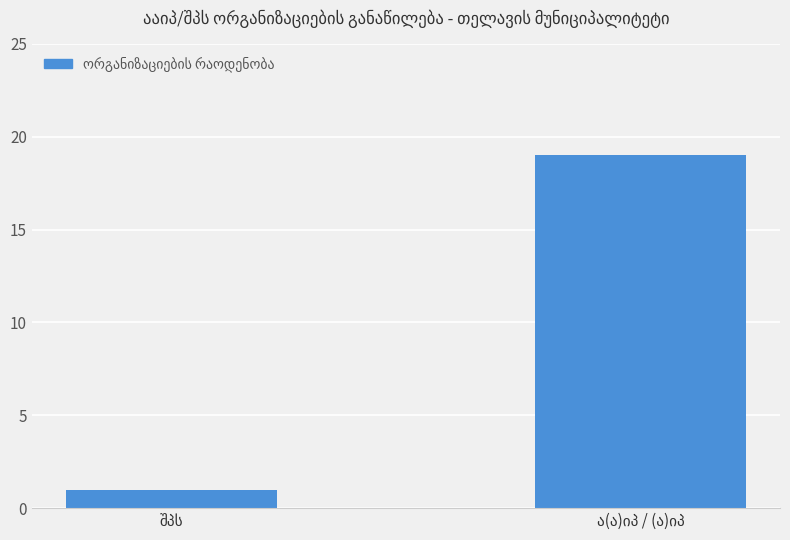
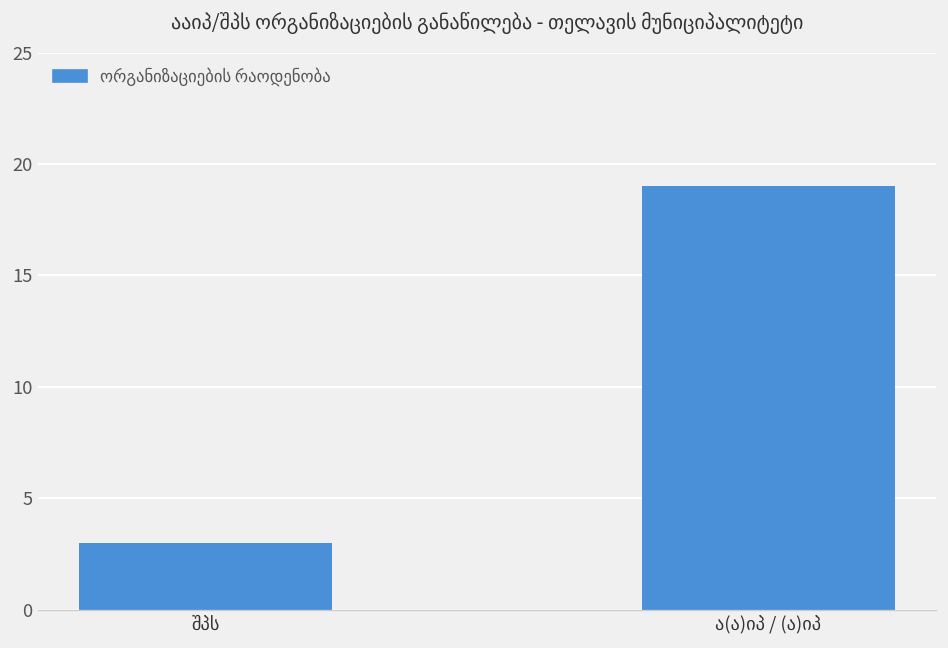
  {
-   "შპს": 1,
+   "შპს": 3,
    "ა(ა)იპ / (ა)იპ": 19
  }
